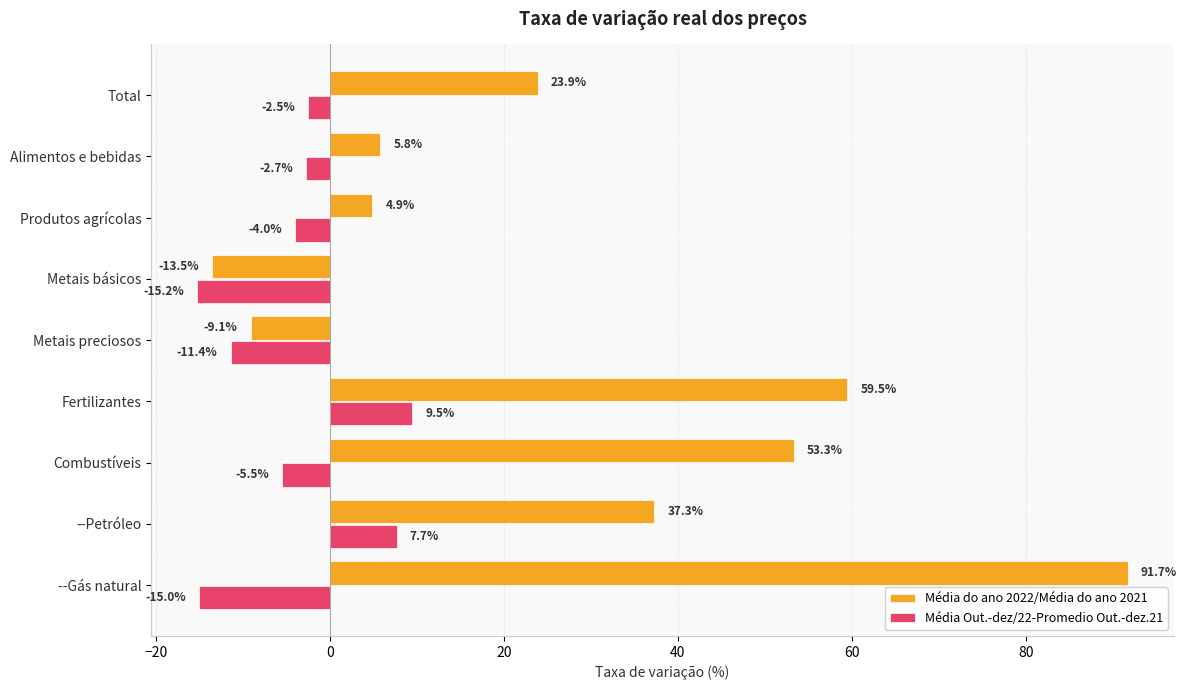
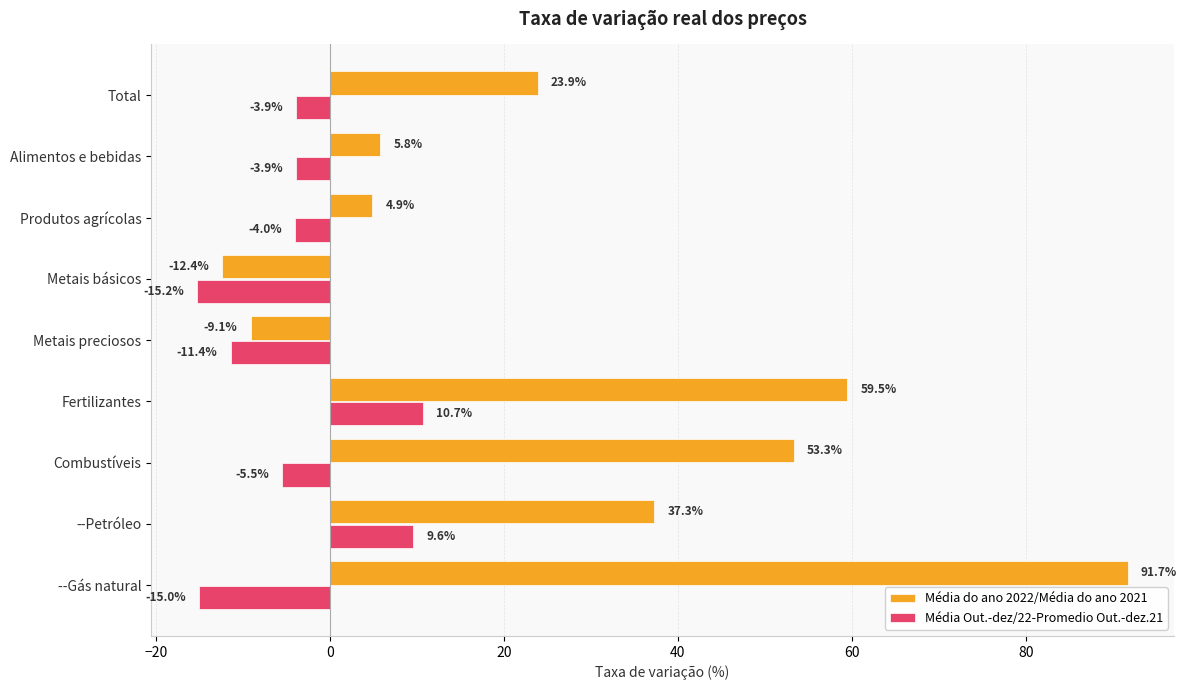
  {
    "Média do ano 2022/Média do ano 2021": {
      "Total": "23.9%",
      "Alimentos e bebidas": "5.8%",
      "Produtos agrícolas": "4.9%",
-     "Metais básicos": "-13.5%",
+     "Metais básicos": "-12.4%",
      "Metais preciosos": "-9.1%",
      "Fertilizantes": "59.5%",
      "Combustíveis": "53.3%",
      "--Petróleo": "37.3%",
      "--Gás natural": "91.7%"
    },
    "Média Out.-dez/22-Promedio Out.-dez.21": {
-     "Total": "-2.5%",
-     "Alimentos e bebidas": "-2.7%",
+     "Total": "-3.9%",
+     "Alimentos e bebidas": "-3.9%",
      "Produtos agrícolas": "-4.0%",
      "Metais básicos": "-15.2%",
      "Metais preciosos": "-11.4%",
-     "Fertilizantes": "9.5%",
+     "Fertilizantes": "10.7%",
      "Combustíveis": "-5.5%",
-     "--Petróleo": "7.7%",
+     "--Petróleo": "9.6%",
      "--Gás natural": "-15.0%"
    }
  }
